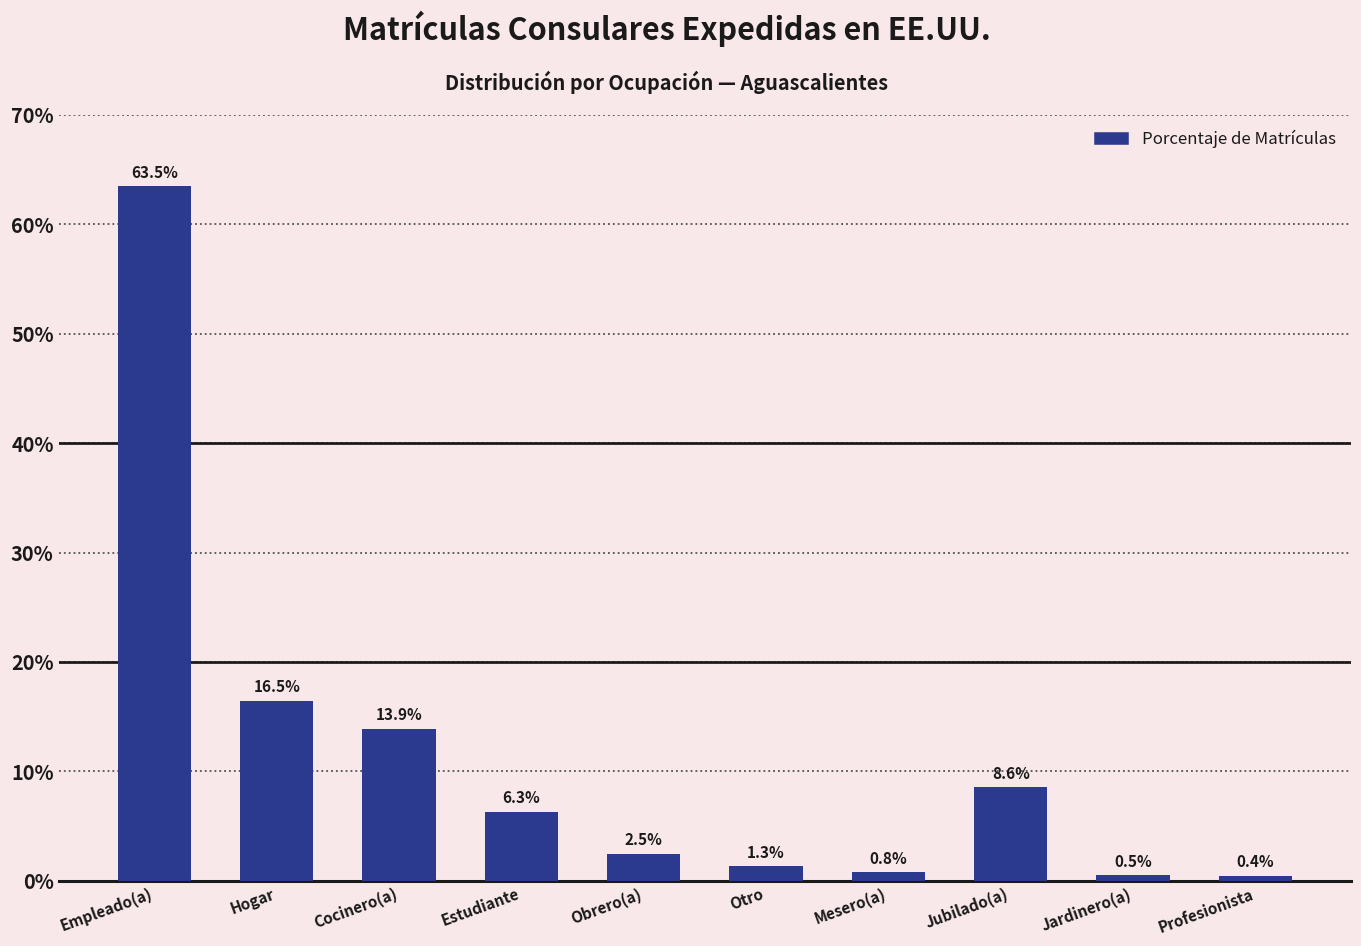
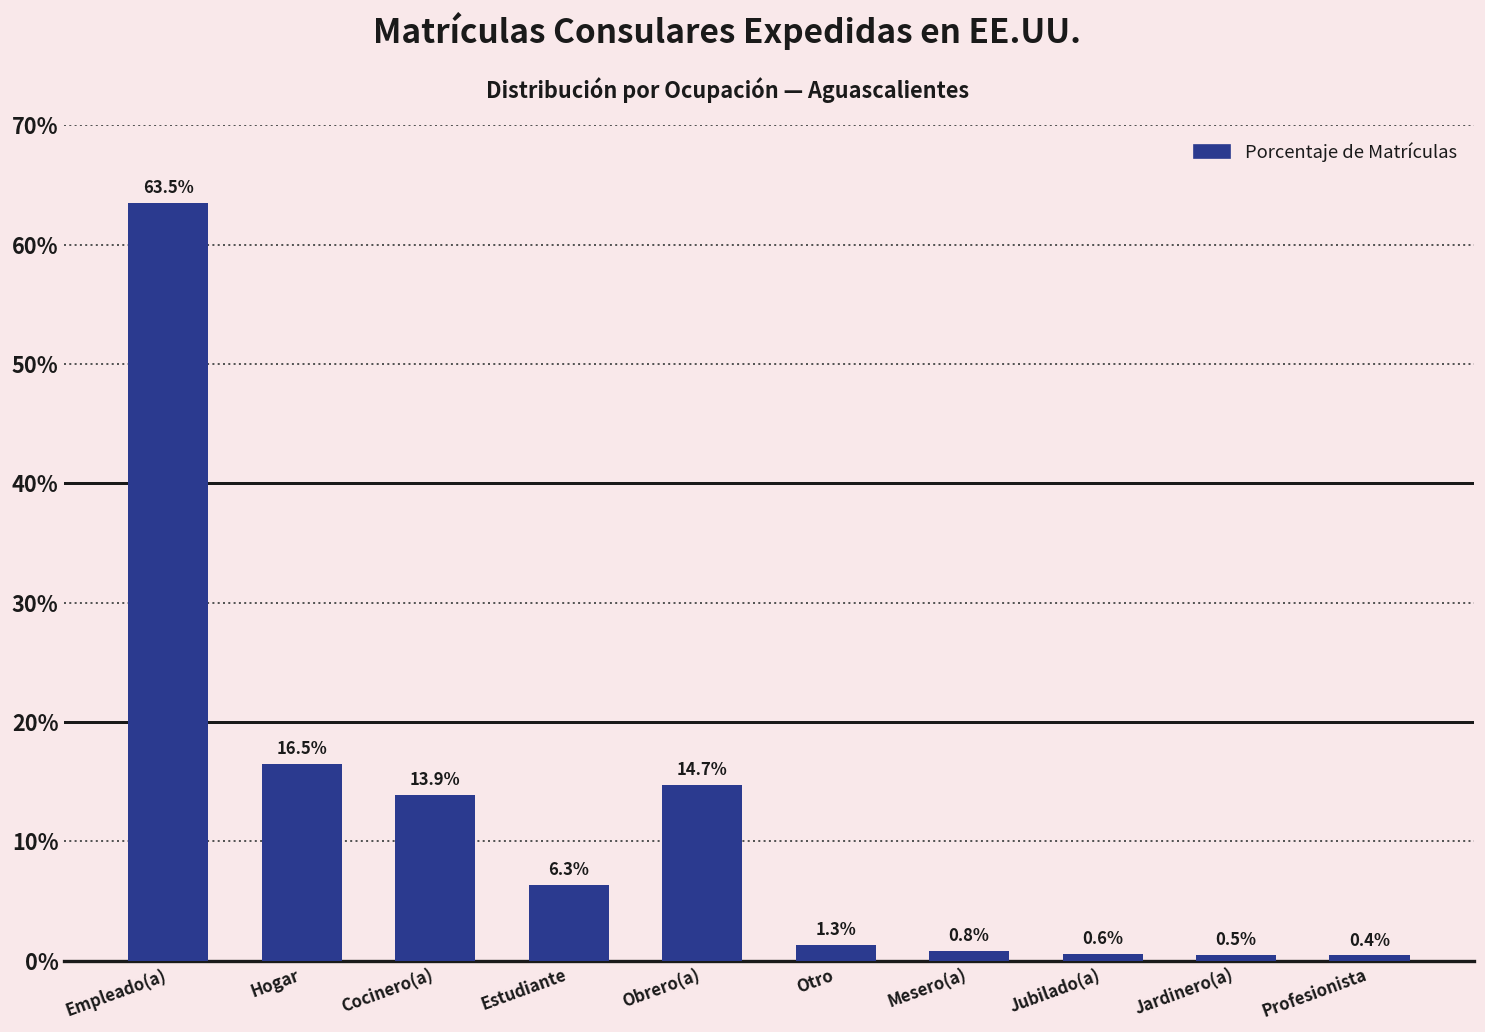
  {
    "Empleado(a)": "63.5%",
    "Hogar": "16.5%",
    "Cocinero(a)": "13.9%",
    "Estudiante": "6.3%",
-   "Obrero(a)": "2.5%",
+   "Obrero(a)": "14.7%",
    "Otro": "1.3%",
    "Mesero(a)": "0.8%",
-   "Jubilado(a)": "8.6%",
+   "Jubilado(a)": "0.6%",
    "Jardinero(a)": "0.5%",
    "Profesionista": "0.4%"
  }
